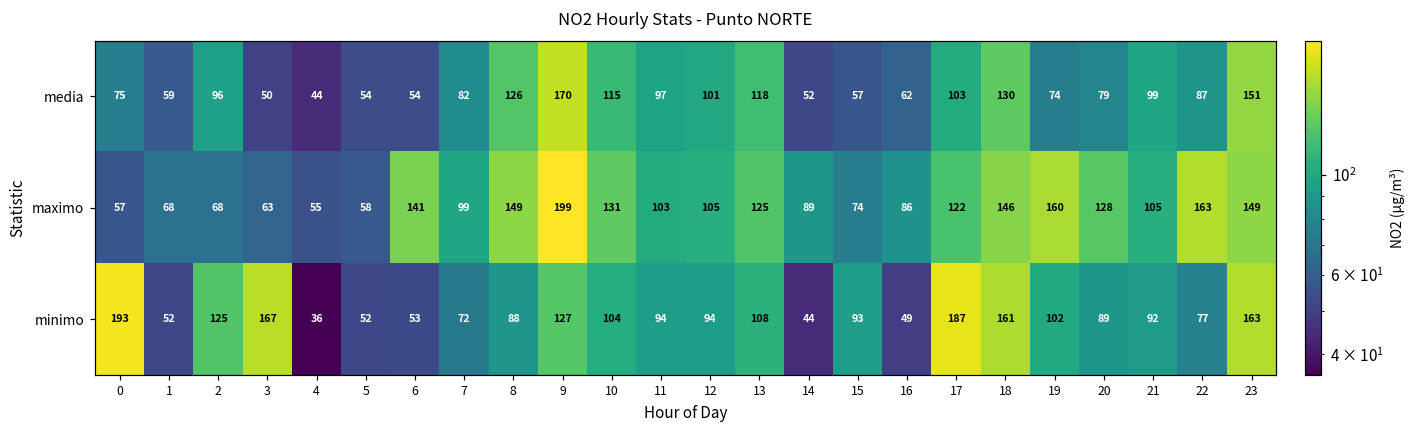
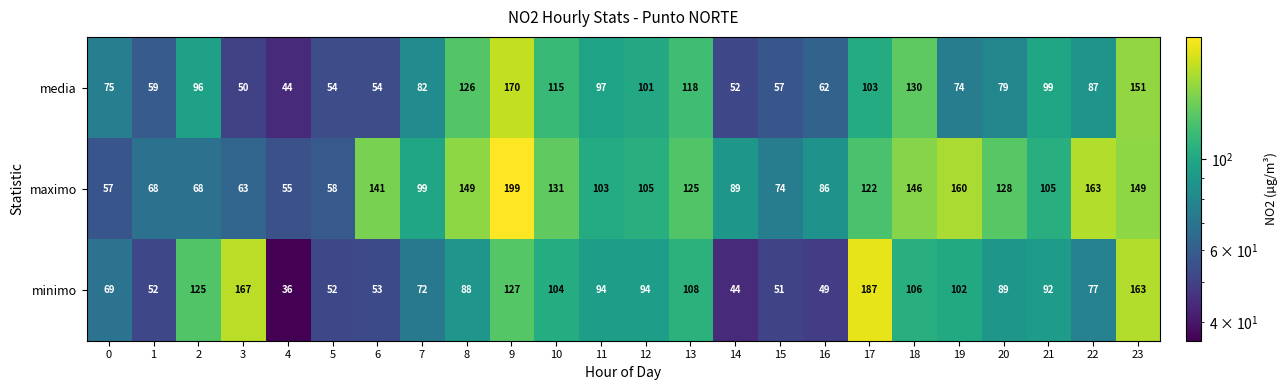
  {
    "media": {
      "0": 75,
      "1": 59,
      "2": 96,
      "3": 50,
      "4": 44,
      "5": 54,
      "6": 54,
      "7": 82,
      "8": 126,
      "9": 170,
      "10": 115,
      "11": 97,
      "12": 101,
      "13": 118,
      "14": 52,
      "15": 57,
      "16": 62,
      "17": 103,
      "18": 130,
      "19": 74,
      "20": 79,
      "21": 99,
      "22": 87,
      "23": 151
    },
    "maximo": {
      "0": 57,
      "1": 68,
      "2": 68,
      "3": 63,
      "4": 55,
      "5": 58,
      "6": 141,
      "7": 99,
      "8": 149,
      "9": 199,
      "10": 131,
      "11": 103,
      "12": 105,
      "13": 125,
      "14": 89,
      "15": 74,
      "16": 86,
      "17": 122,
      "18": 146,
      "19": 160,
      "20": 128,
      "21": 105,
      "22": 163,
      "23": 149
    },
    "minimo": {
-     "0": 193,
+     "0": 69,
      "1": 52,
      "2": 125,
      "3": 167,
      "4": 36,
      "5": 52,
      "6": 53,
      "7": 72,
      "8": 88,
      "9": 127,
      "10": 104,
      "11": 94,
      "12": 94,
      "13": 108,
      "14": 44,
-     "15": 93,
+     "15": 51,
      "16": 49,
      "17": 187,
-     "18": 161,
+     "18": 106,
      "19": 102,
      "20": 89,
      "21": 92,
      "22": 77,
      "23": 163
    }
  }
